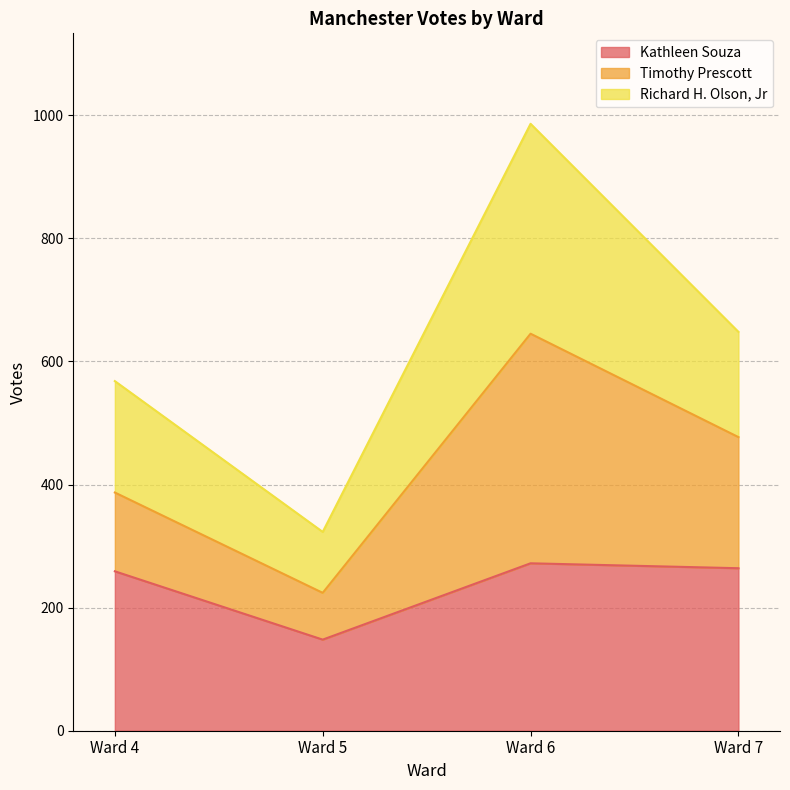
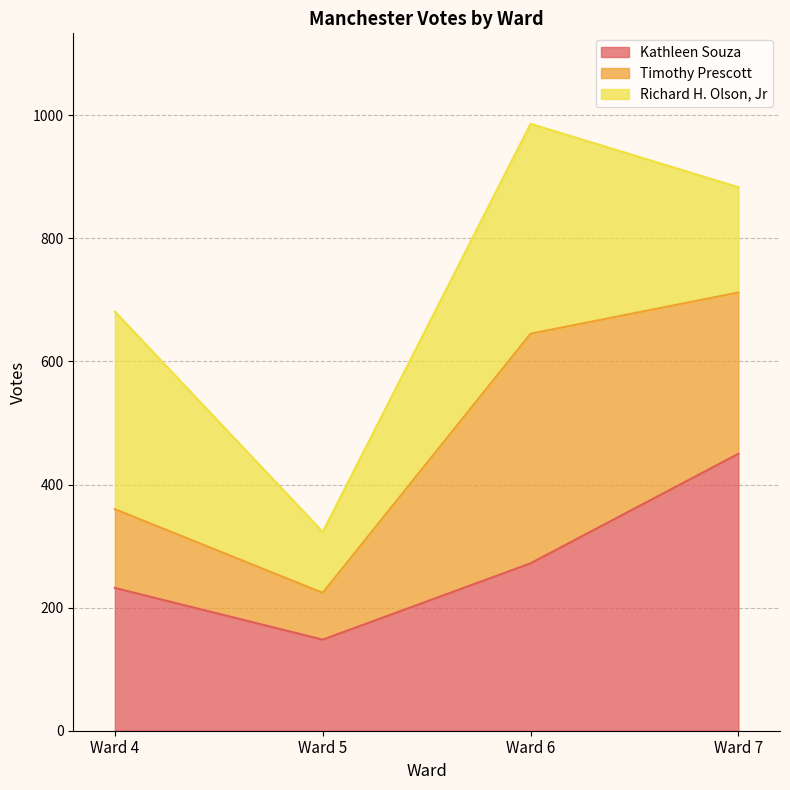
  {
    "Kathleen Souza": {
-     "Ward 4": 260,
+     "Ward 4": 230,
      "Ward 5": 150,
      "Ward 6": 270,
-     "Ward 7": 260
+     "Ward 7": 450
    },
    "Timothy Prescott": {
      "Ward 4": 130,
      "Ward 5": 80,
      "Ward 6": 370,
-     "Ward 7": 210
+     "Ward 7": 260
    },
    "Richard H. Olson, Jr": {
-     "Ward 4": 180,
+     "Ward 4": 320,
      "Ward 5": 100,
      "Ward 6": 340,
      "Ward 7": 170
    }
  }
